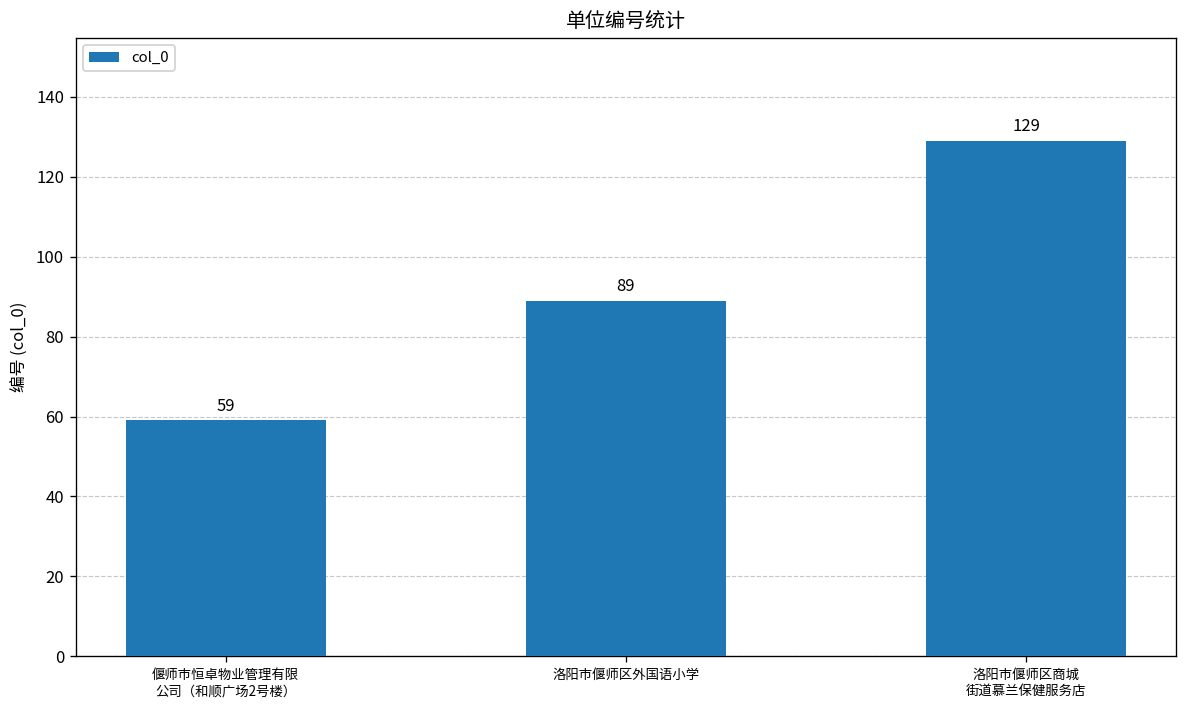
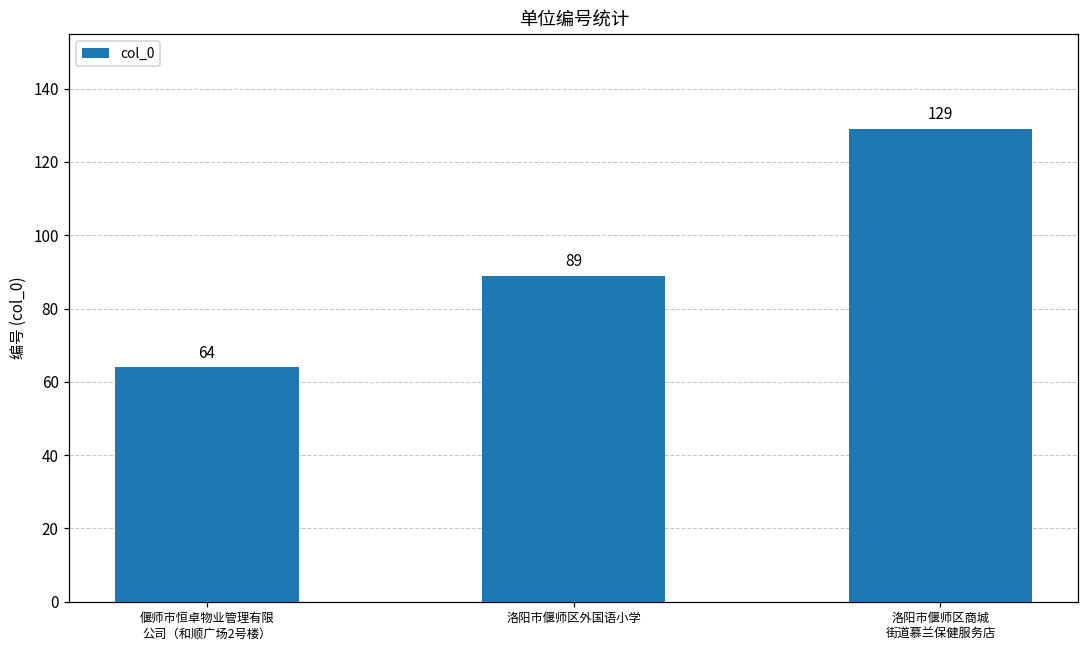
  {
-   "偃师市恒卓物业管理有限 公司（和顺广场2号楼）": 59,
+   "偃师市恒卓物业管理有限 公司（和顺广场2号楼）": 64,
    "洛阳市偃师区外国语小学": 89,
    "洛阳市偃师区商城 街道慕兰保健服务店": 129
  }
